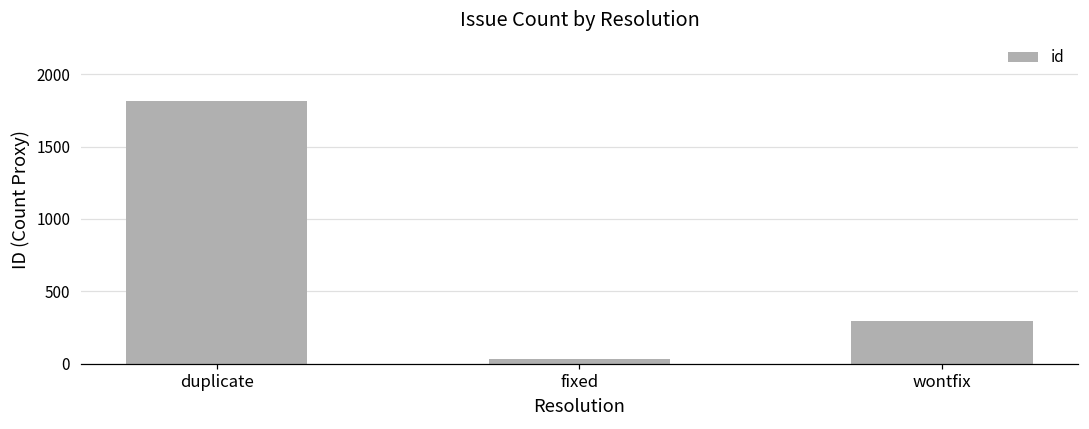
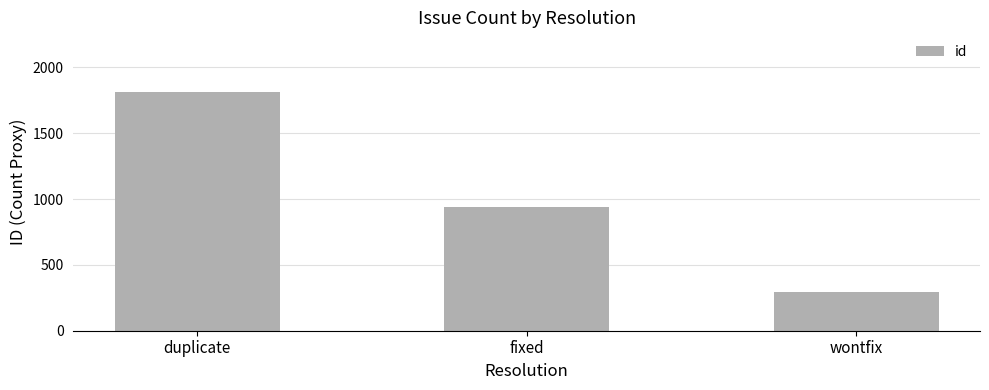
  {
    "duplicate": 1810,
-   "fixed": 40,
+   "fixed": 940,
    "wontfix": 300
  }
